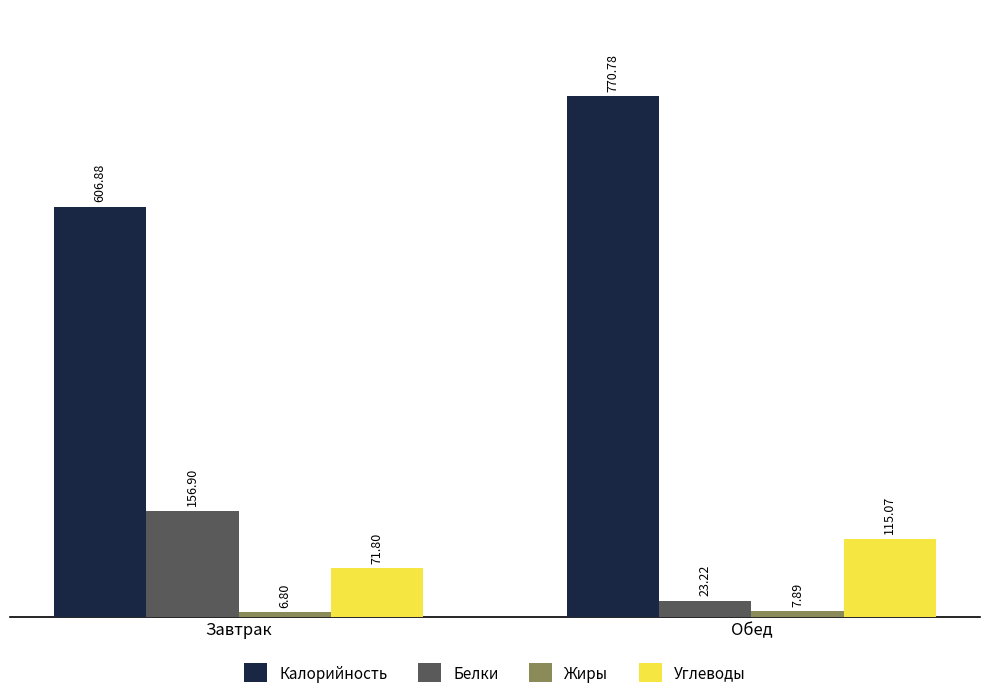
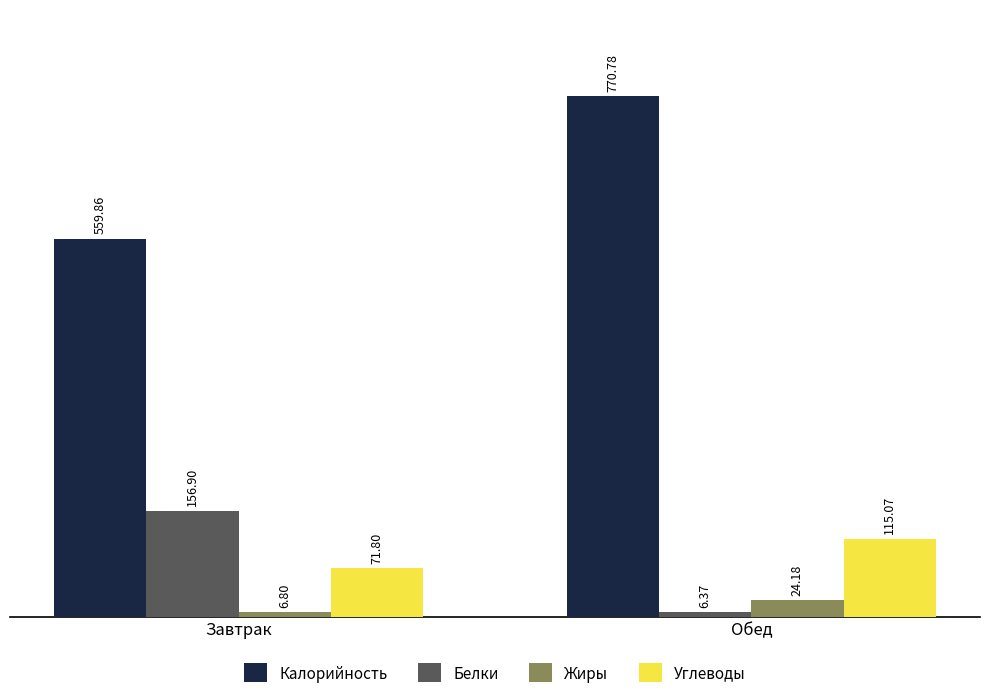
  {
    "Калорийность": {
-     "Завтрак": 606.88,
+     "Завтрак": 559.86,
      "Обед": 770.78
    },
    "Белки": {
      "Завтрак": 156.90,
-     "Обед": 23.22
+     "Обед": 6.37
    },
    "Жиры": {
      "Завтрак": 6.80,
-     "Обед": 7.89
+     "Обед": 24.18
    },
    "Углеводы": {
      "Завтрак": 71.80,
      "Обед": 115.07
    }
  }
